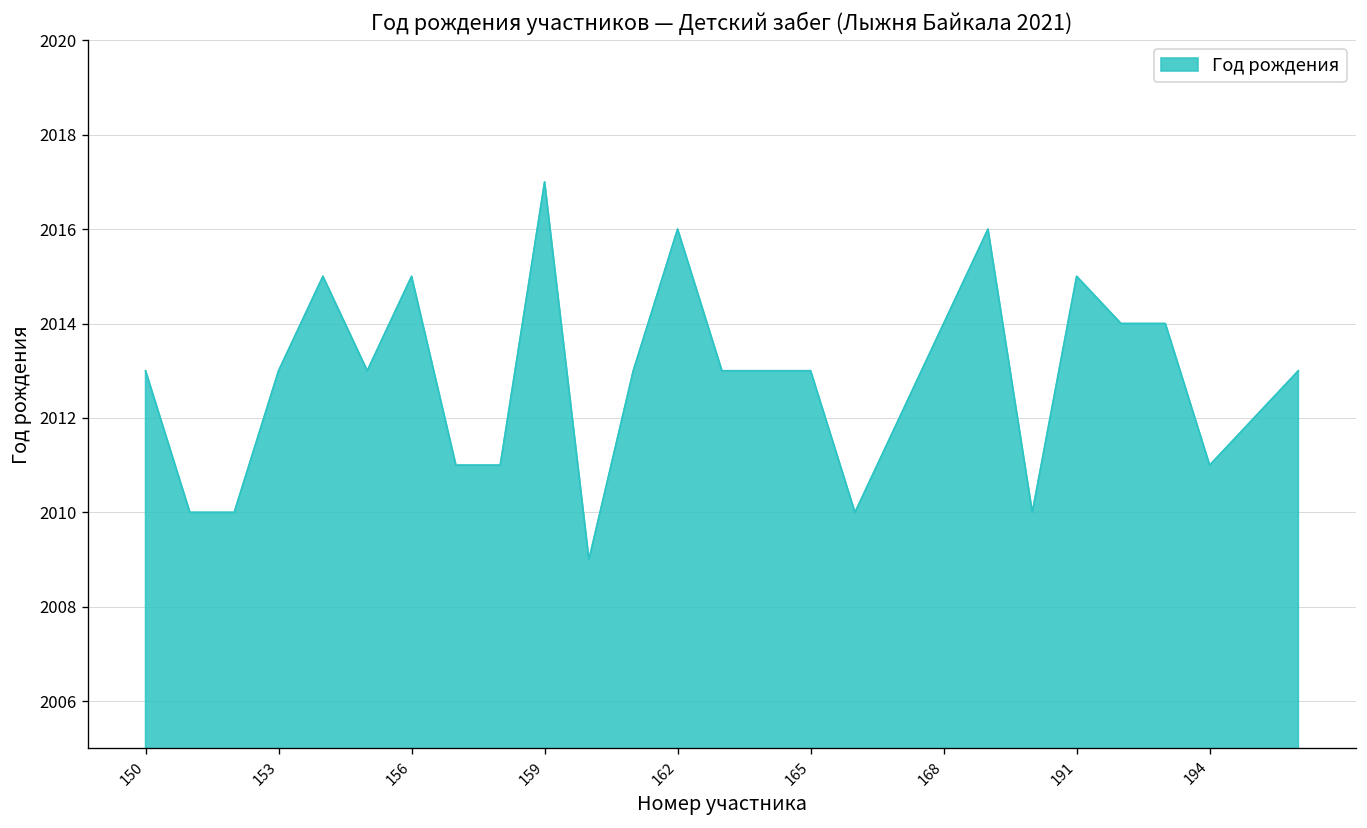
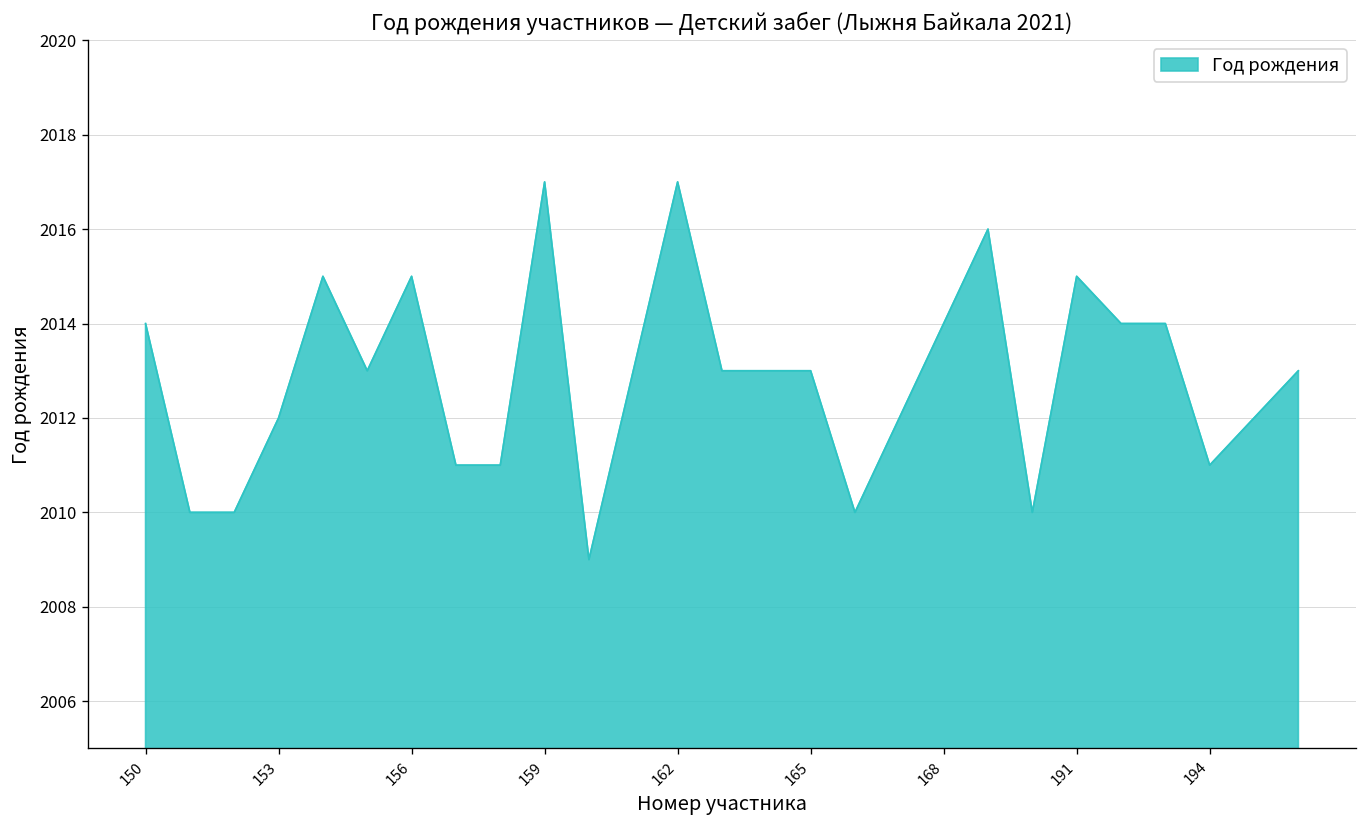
  {
-   "150": 2013,
-   "153": 2013,
+   "150": 2014,
+   "153": 2012,
    "156": 2015,
    "159": 2017,
-   "162": 2016,
+   "162": 2017,
    "165": 2013,
    "168": 2014,
    "191": 2015,
    "194": 2011
  }
